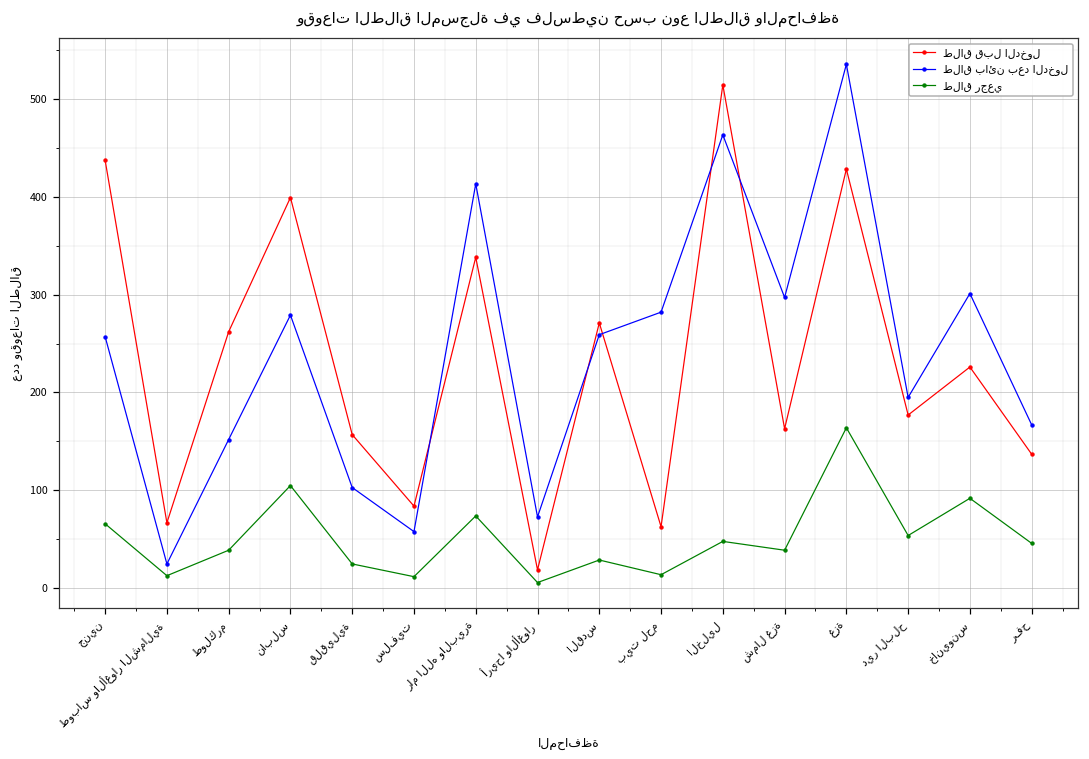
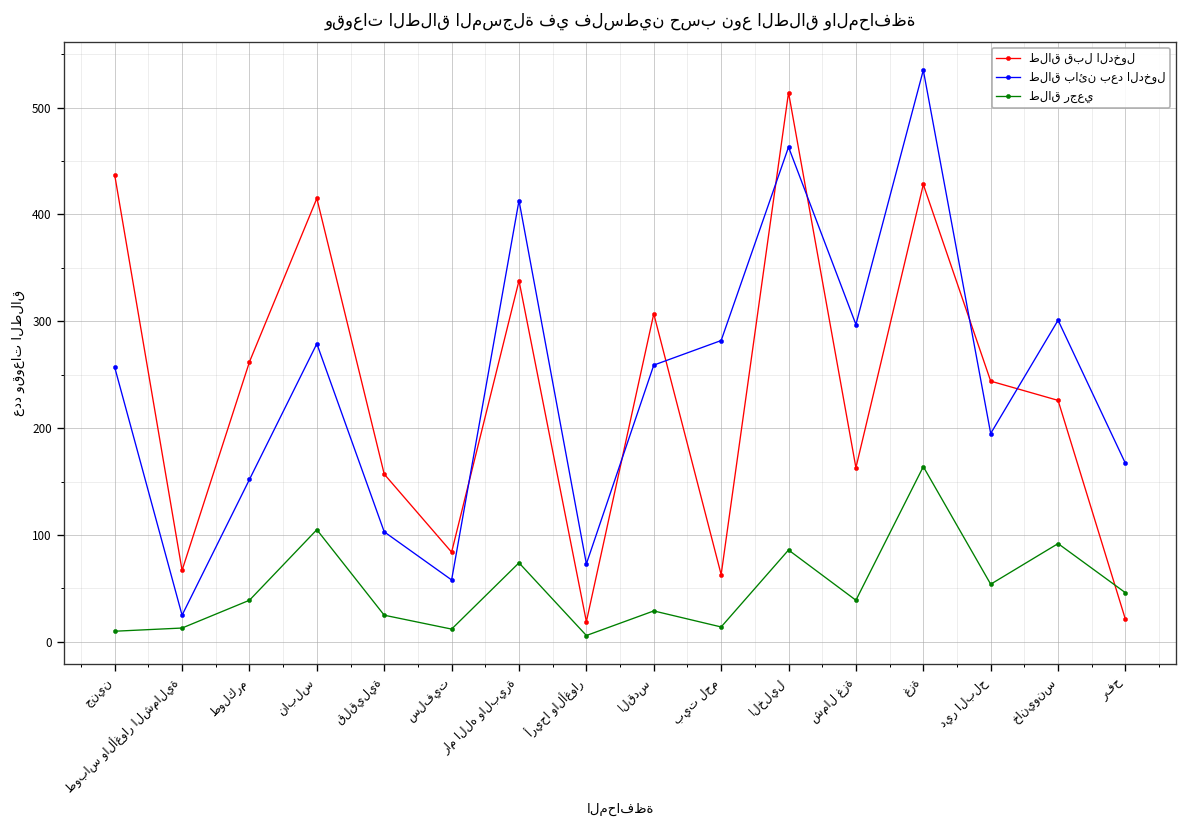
  {
    "طلاق قبل الدخول": {
      "جنين": 440,
      "طوباس والأغوار الشمالية": 70,
      "طولكرم": 260,
-     "نابلس": 400,
+     "نابلس": 420,
      "قلقيلية": 160,
      "سلفيت": 80,
      "رام الله والبيرة": 340,
      "أريحا والأغوار": 20,
-     "القدس": 270,
+     "القدس": 310,
      "بيت لحم": 60,
      "الخليل": 510,
      "شمال غزة": 160,
      "غزة": 430,
-     "دير البلح": 180,
+     "دير البلح": 240,
      "خانيونس": 230,
-     "رفح": 140
+     "رفح": 20
    },
    "طلاق بائن بعد الدخول": {
      "جنين": 260,
      "طوباس والأغوار الشمالية": 30,
      "طولكرم": 150,
      "نابلس": 280,
      "قلقيلية": 100,
      "سلفيت": 60,
      "رام الله والبيرة": 410,
      "أريحا والأغوار": 70,
      "القدس": 260,
      "بيت لحم": 280,
      "الخليل": 460,
      "شمال غزة": 300,
      "غزة": 540,
      "دير البلح": 200,
      "خانيونس": 300,
      "رفح": 170
    },
    "طلاق رجعي": {
-     "جنين": 70,
+     "جنين": 10,
      "طوباس والأغوار الشمالية": 10,
      "طولكرم": 40,
      "نابلس": 110,
      "قلقيلية": 30,
      "سلفيت": 10,
      "رام الله والبيرة": 70,
      "أريحا والأغوار": 10,
      "القدس": 30,
      "بيت لحم": 10,
-     "الخليل": 50,
+     "الخليل": 90,
      "شمال غزة": 40,
      "غزة": 160,
      "دير البلح": 50,
      "خانيونس": 90,
      "رفح": 50
    }
  }
